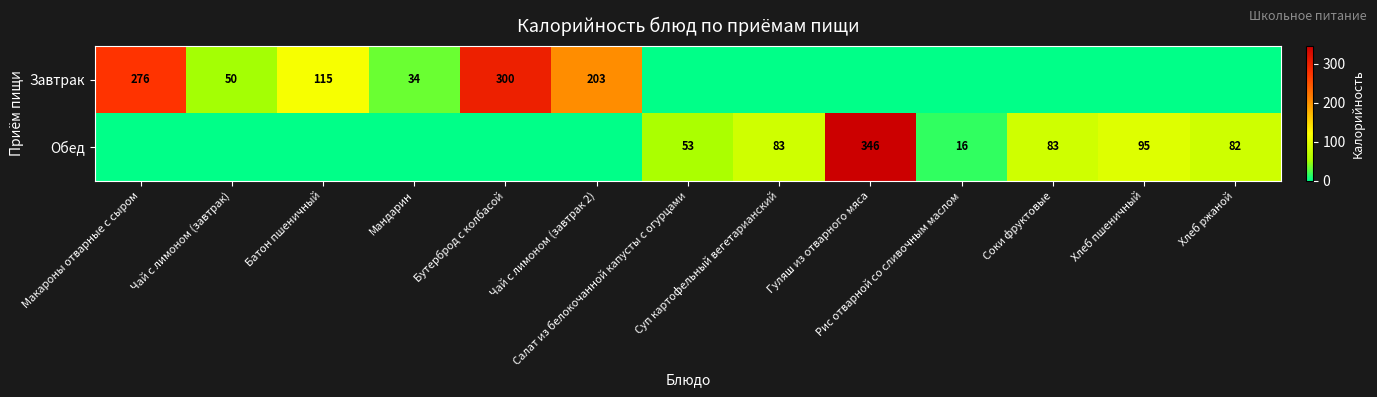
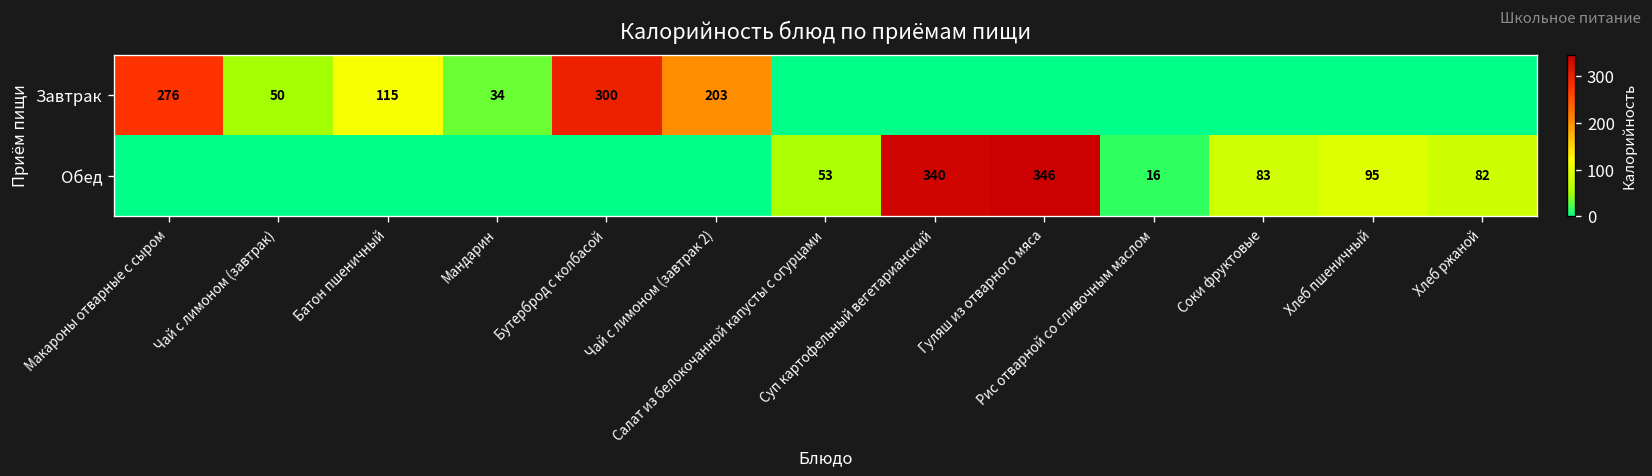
  {
    "Завтрак": {
      "Макароны отварные с сыром": 276,
      "Чай с лимоном (завтрак)": 50,
      "Батон пшеничный": 115,
      "Мандарин": 34,
      "Бутерброд с колбасой": 300,
      "Чай с лимоном (завтрак 2)": 203
    },
    "Обед": {
      "Салат из белокочанной капусты с огурцами": 53,
-     "Суп картофельный вегетарианский": 83,
+     "Суп картофельный вегетарианский": 340,
      "Гуляш из отварного мяса": 346,
      "Рис отварной со сливочным маслом": 16,
      "Соки фруктовые": 83,
      "Хлеб пшеничный": 95,
      "Хлеб ржаной": 82
    }
  }
